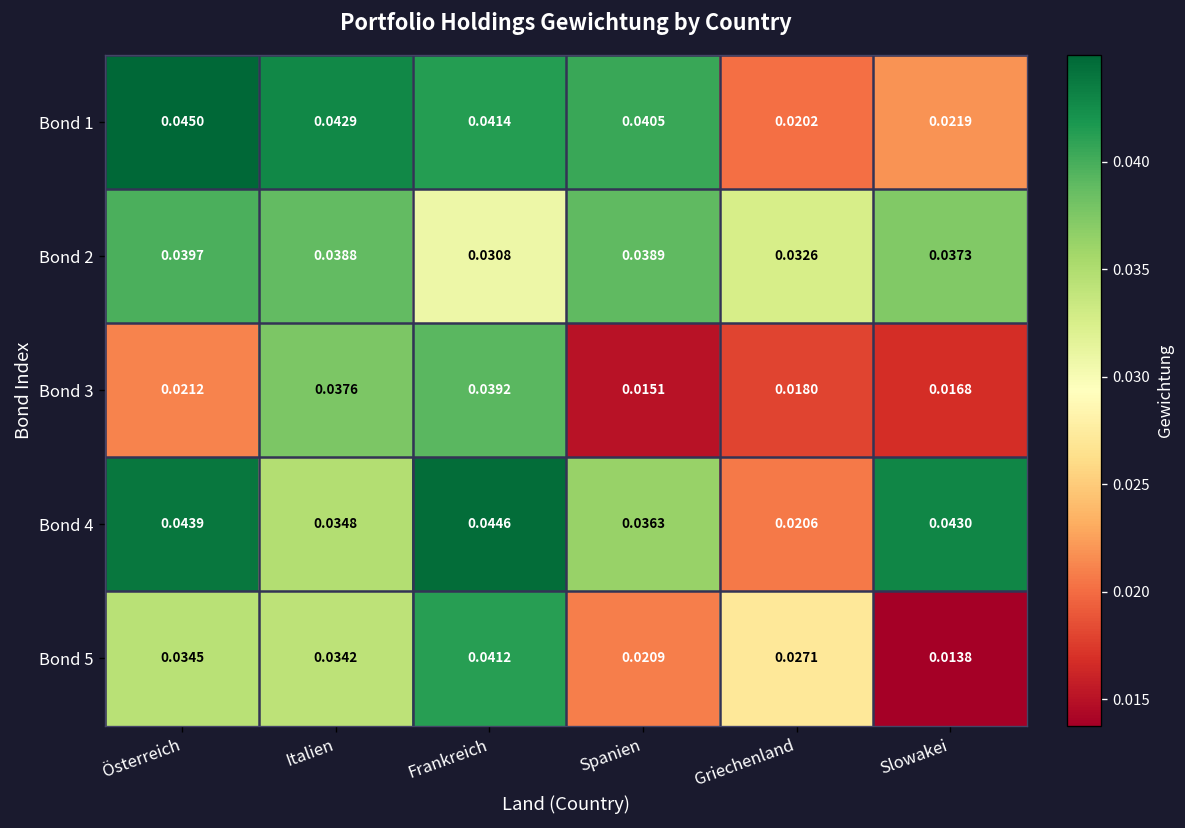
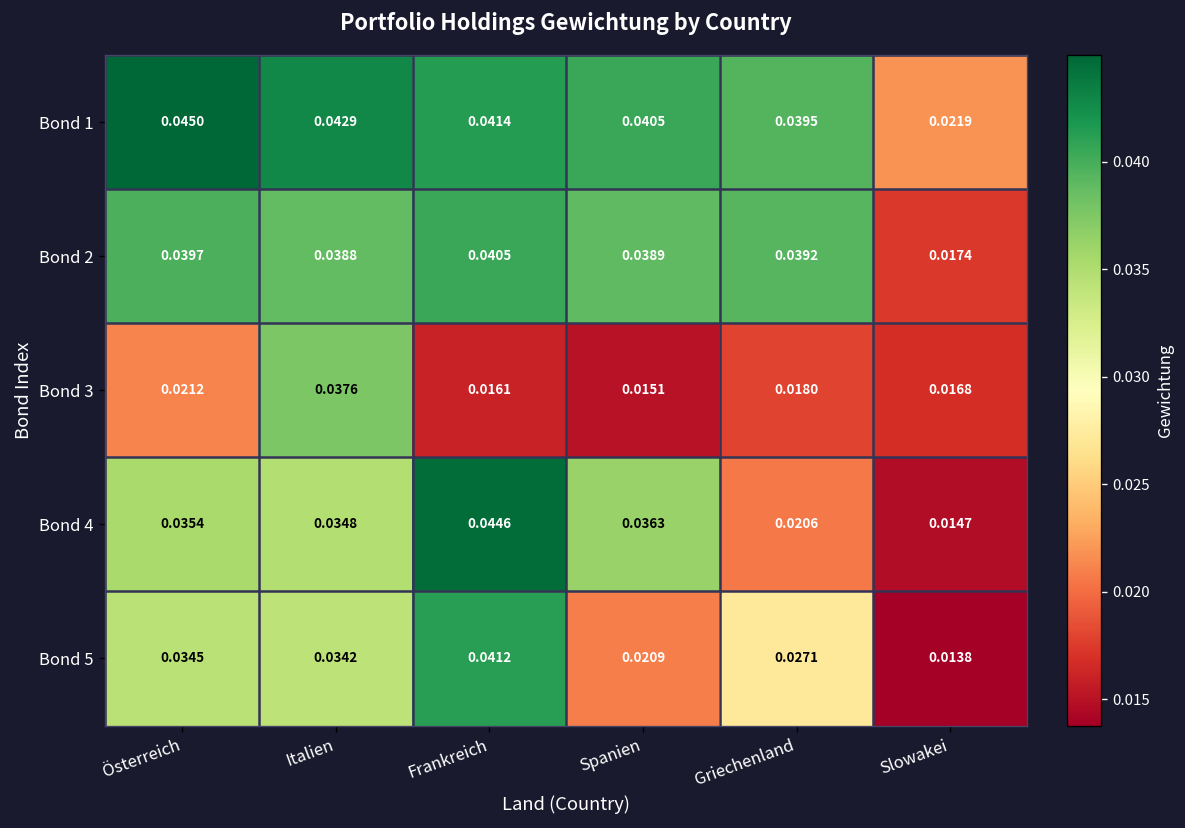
  {
    "Bond 1": {
      "Österreich": 0.0450,
      "Italien": 0.0429,
      "Frankreich": 0.0414,
      "Spanien": 0.0405,
-     "Griechenland": 0.0202,
+     "Griechenland": 0.0395,
      "Slowakei": 0.0219
    },
    "Bond 2": {
      "Österreich": 0.0397,
      "Italien": 0.0388,
-     "Frankreich": 0.0308,
+     "Frankreich": 0.0405,
      "Spanien": 0.0389,
-     "Griechenland": 0.0326,
-     "Slowakei": 0.0373
+     "Griechenland": 0.0392,
+     "Slowakei": 0.0174
    },
    "Bond 3": {
      "Österreich": 0.0212,
      "Italien": 0.0376,
-     "Frankreich": 0.0392,
+     "Frankreich": 0.0161,
      "Spanien": 0.0151,
      "Griechenland": 0.0180,
      "Slowakei": 0.0168
    },
    "Bond 4": {
-     "Österreich": 0.0439,
+     "Österreich": 0.0354,
      "Italien": 0.0348,
      "Frankreich": 0.0446,
      "Spanien": 0.0363,
      "Griechenland": 0.0206,
-     "Slowakei": 0.0430
+     "Slowakei": 0.0147
    },
    "Bond 5": {
      "Österreich": 0.0345,
      "Italien": 0.0342,
      "Frankreich": 0.0412,
      "Spanien": 0.0209,
      "Griechenland": 0.0271,
      "Slowakei": 0.0138
    }
  }
